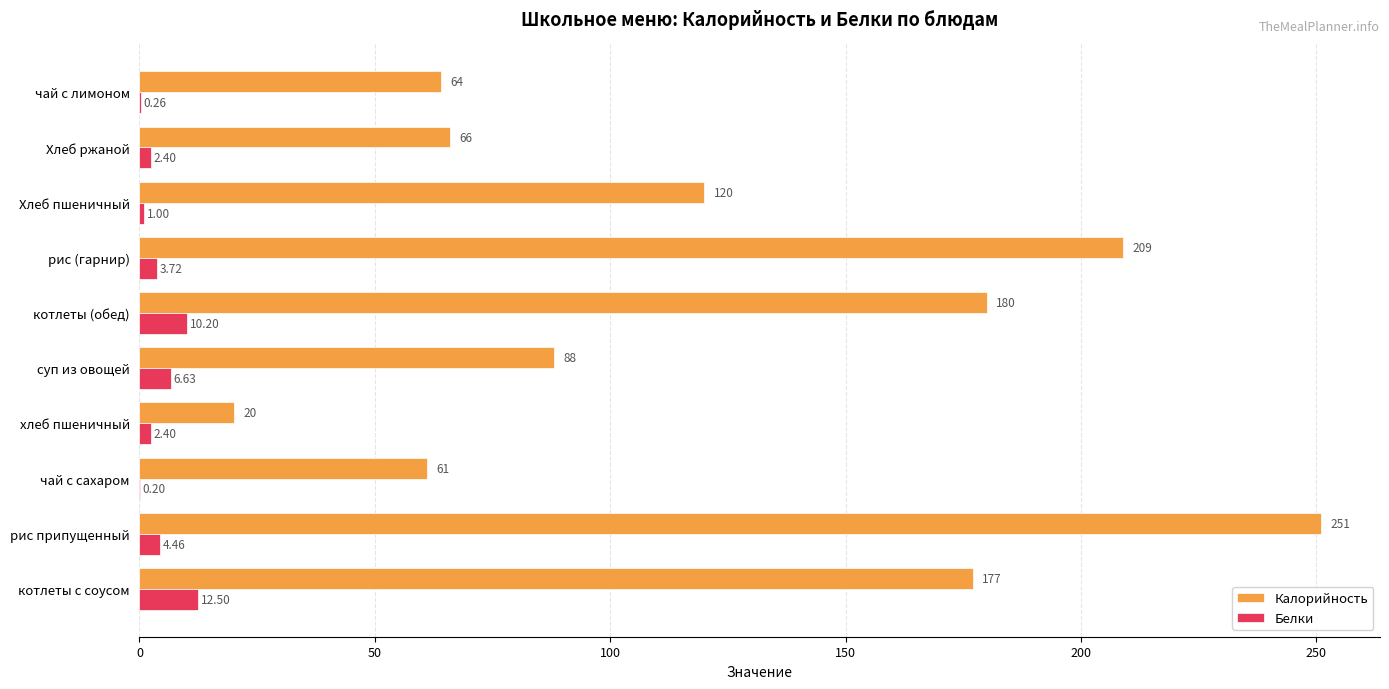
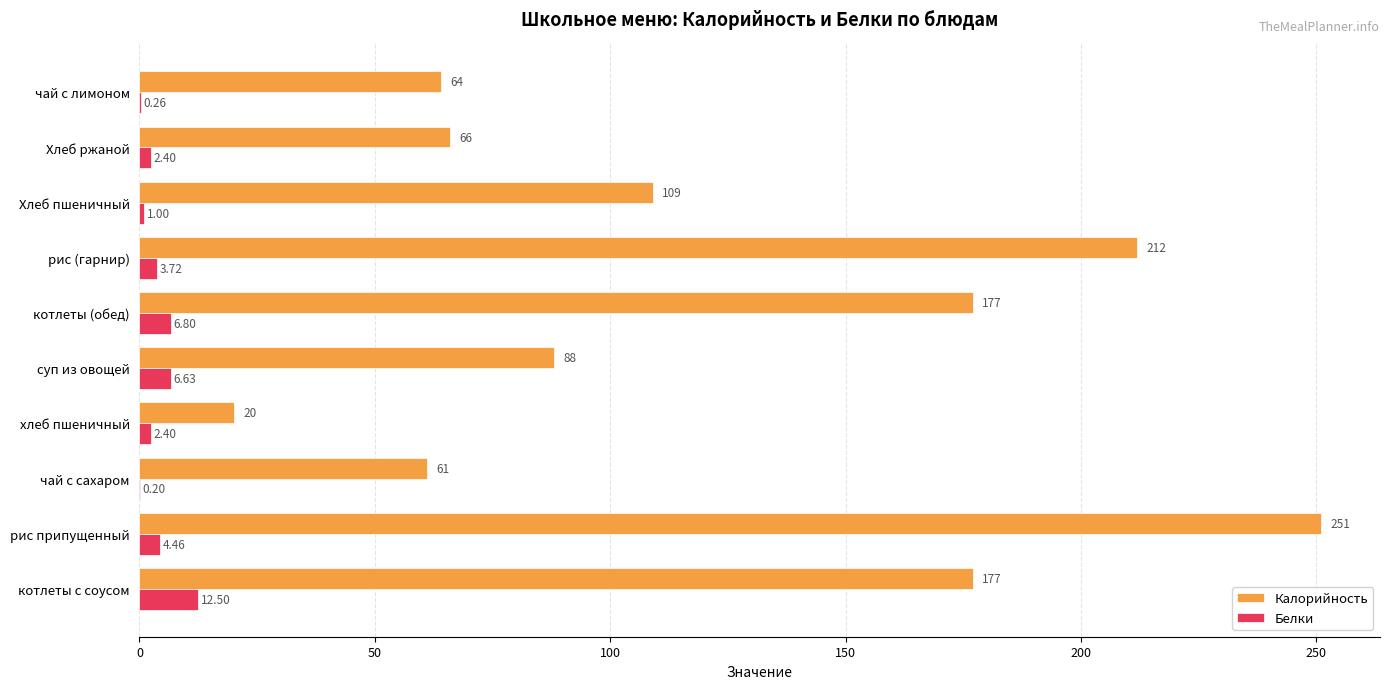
  {
    "Калорийность": {
      "чай с лимоном": 64,
      "Хлеб ржаной": 66,
-     "Хлеб пшеничный": 120,
-     "рис (гарнир)": 209,
-     "котлеты (обед)": 180,
+     "Хлеб пшеничный": 109,
+     "рис (гарнир)": 212,
+     "котлеты (обед)": 177,
      "суп из овощей": 88,
      "хлеб пшеничный": 20,
      "чай с сахаром": 61,
      "рис припущенный": 251,
      "котлеты с соусом": 177
    },
    "Белки": {
      "чай с лимоном": 0.26,
      "Хлеб ржаной": 2.40,
      "Хлеб пшеничный": 1.00,
      "рис (гарнир)": 3.72,
-     "котлеты (обед)": 10.20,
+     "котлеты (обед)": 6.80,
      "суп из овощей": 6.63,
      "хлеб пшеничный": 2.40,
      "чай с сахаром": 0.20,
      "рис припущенный": 4.46,
      "котлеты с соусом": 12.50
    }
  }
